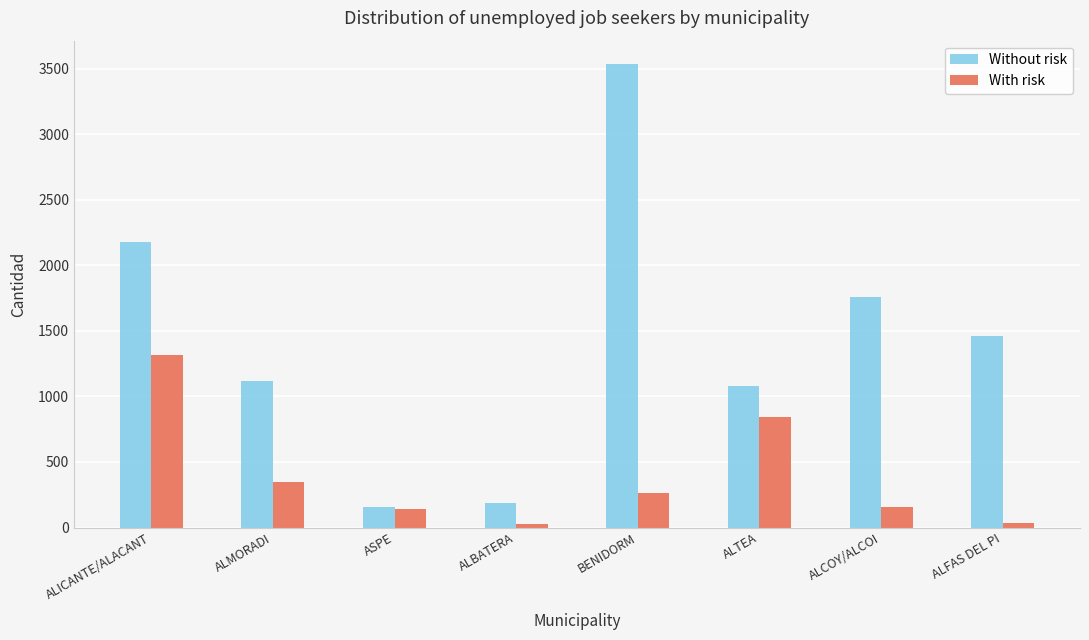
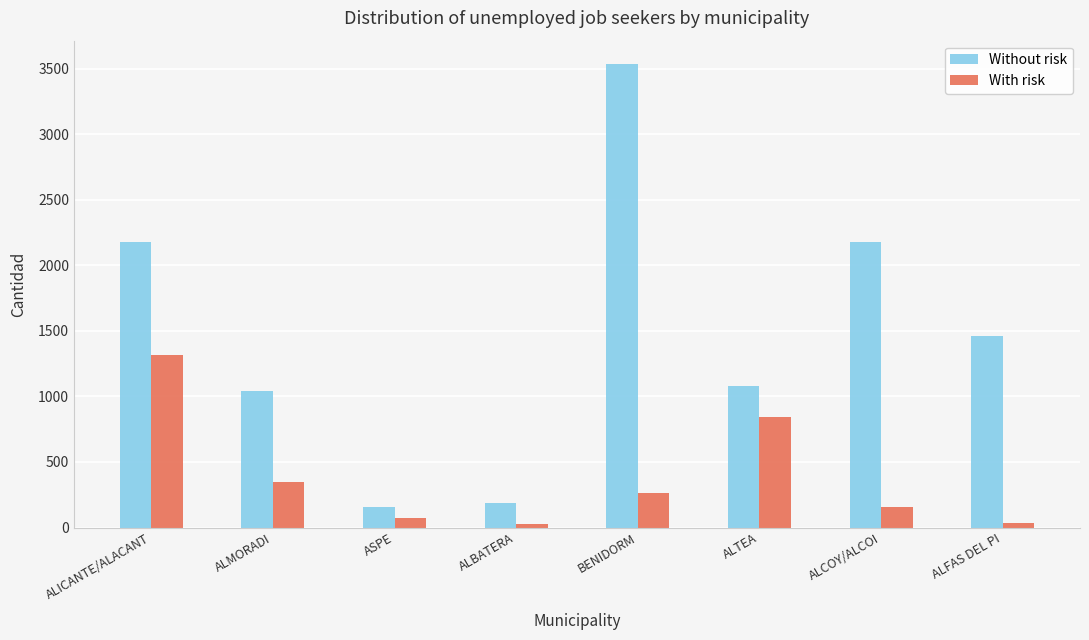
  {
    "Without risk": {
      "ALICANTE/ALACANT": 2180,
-     "ALMORADI": 1120,
+     "ALMORADI": 1040,
      "ASPE": 160,
      "ALBATERA": 190,
      "BENIDORM": 3540,
      "ALTEA": 1080,
-     "ALCOY/ALCOI": 1760,
+     "ALCOY/ALCOI": 2180,
      "ALFAS DEL PI": 1460
    },
    "With risk": {
      "ALICANTE/ALACANT": 1320,
      "ALMORADI": 350,
-     "ASPE": 140,
+     "ASPE": 70,
      "ALBATERA": 30,
      "BENIDORM": 270,
      "ALTEA": 840,
      "ALCOY/ALCOI": 160,
      "ALFAS DEL PI": 30
    }
  }
